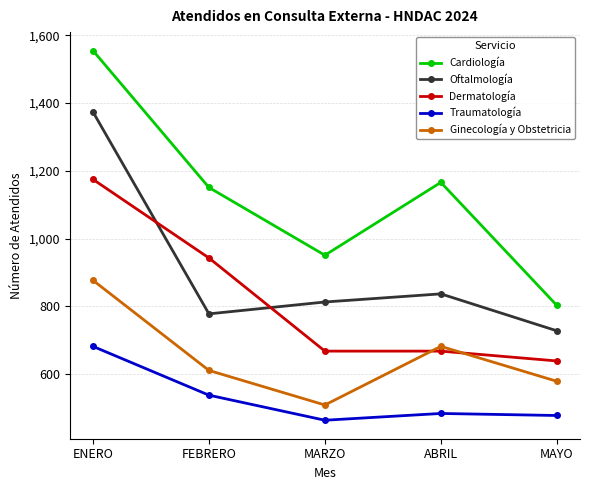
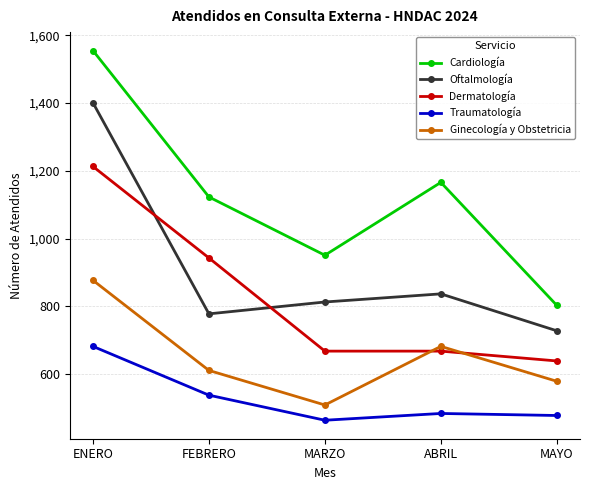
  {
    "Cardiología": {
      "ENERO": "1,560",
-     "FEBRERO": "1,150",
+     "FEBRERO": "1,120",
      "MARZO": "950",
      "ABRIL": "1,170",
      "MAYO": "800"
    },
    "Oftalmología": {
-     "ENERO": "1,370",
+     "ENERO": "1,400",
      "FEBRERO": "780",
      "MARZO": "810",
      "ABRIL": "840",
      "MAYO": "730"
    },
    "Dermatología": {
-     "ENERO": "1,180",
+     "ENERO": "1,210",
      "FEBRERO": "940",
      "MARZO": "670",
      "ABRIL": "670",
      "MAYO": "640"
    },
    "Traumatología": {
      "ENERO": "680",
      "FEBRERO": "540",
      "MARZO": "460",
      "ABRIL": "480",
      "MAYO": "480"
    },
    "Ginecología y Obstetricia": {
      "ENERO": "880",
      "FEBRERO": "610",
      "MARZO": "510",
      "ABRIL": "680",
      "MAYO": "580"
    }
  }
